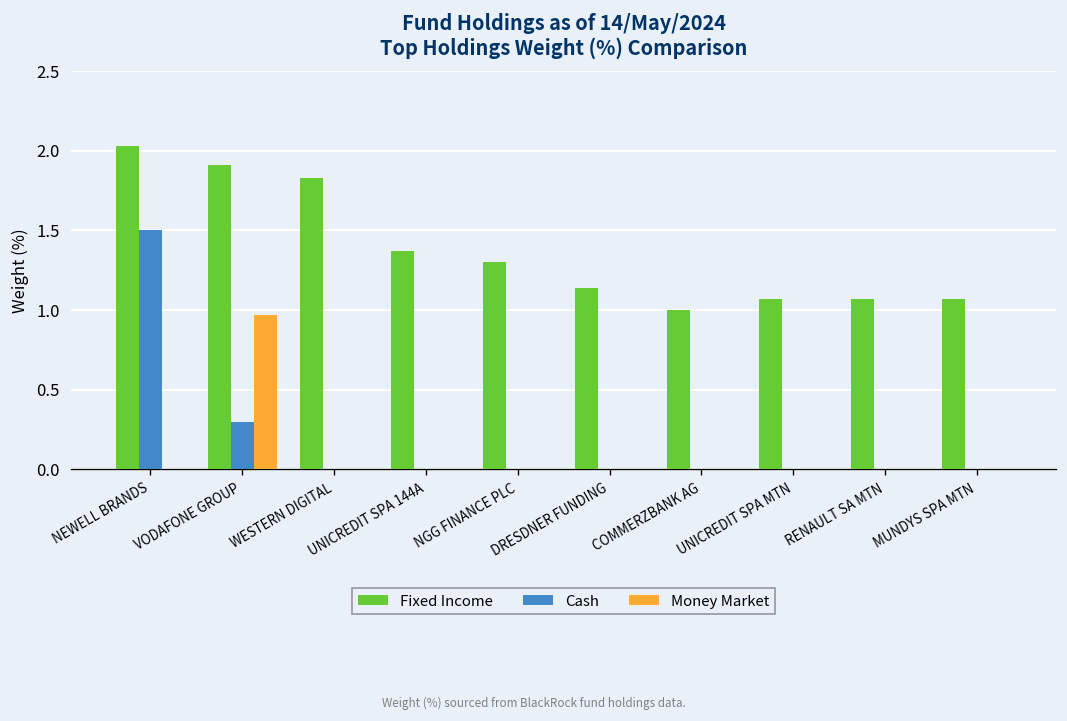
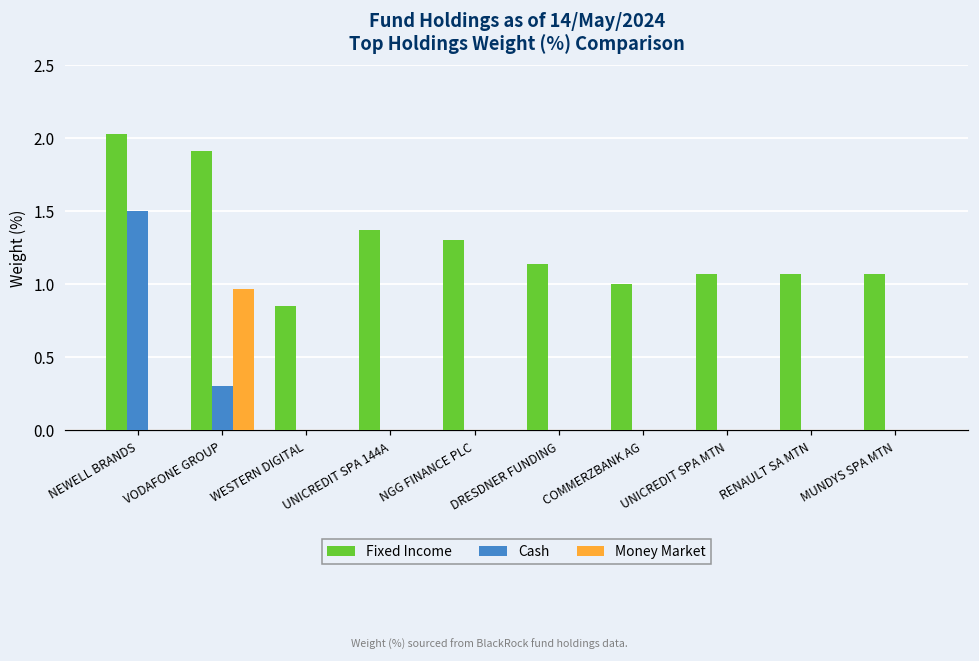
  {
    "Fixed Income": {
      "NEWELL BRANDS": 2.03,
      "VODAFONE GROUP": 1.91,
-     "WESTERN DIGITAL": 1.83,
+     "WESTERN DIGITAL": 0.85,
      "UNICREDIT SPA 144A": 1.37,
      "NGG FINANCE PLC": 1.30,
      "DRESDNER FUNDING": 1.14,
      "COMMERZBANK AG": 1.00,
      "UNICREDIT SPA MTN": 1.07,
      "RENAULT SA MTN": 1.07,
      "MUNDYS SPA MTN": 1.07
    },
    "Cash": {
      "NEWELL BRANDS": 1.50,
      "VODAFONE GROUP": 0.30,
      "WESTERN DIGITAL": 0.00,
      "UNICREDIT SPA 144A": 0.00,
      "NGG FINANCE PLC": 0.00,
      "DRESDNER FUNDING": 0.00,
      "COMMERZBANK AG": 0.00,
      "UNICREDIT SPA MTN": 0.00,
      "RENAULT SA MTN": 0.00,
      "MUNDYS SPA MTN": 0.00
    },
    "Money Market": {
      "NEWELL BRANDS": 0.00,
      "VODAFONE GROUP": 0.97,
      "WESTERN DIGITAL": 0.00,
      "UNICREDIT SPA 144A": 0.00,
      "NGG FINANCE PLC": 0.00,
      "DRESDNER FUNDING": 0.00,
      "COMMERZBANK AG": 0.00,
      "UNICREDIT SPA MTN": 0.00,
      "RENAULT SA MTN": 0.00,
      "MUNDYS SPA MTN": 0.00
    }
  }
